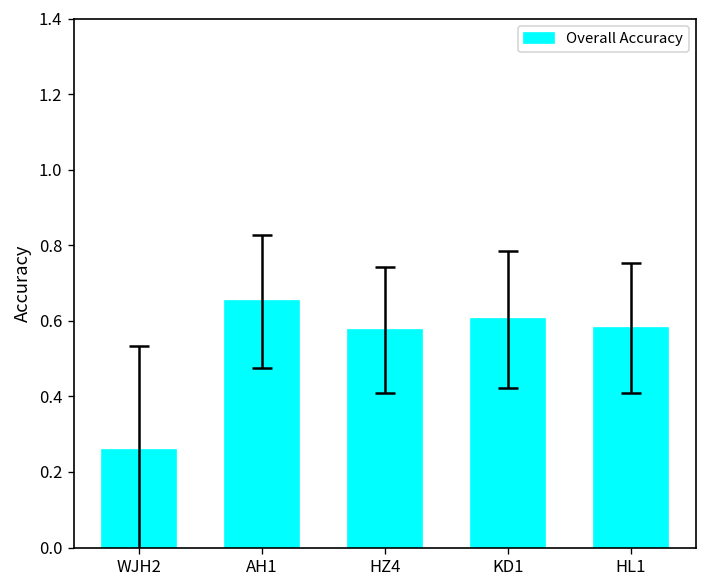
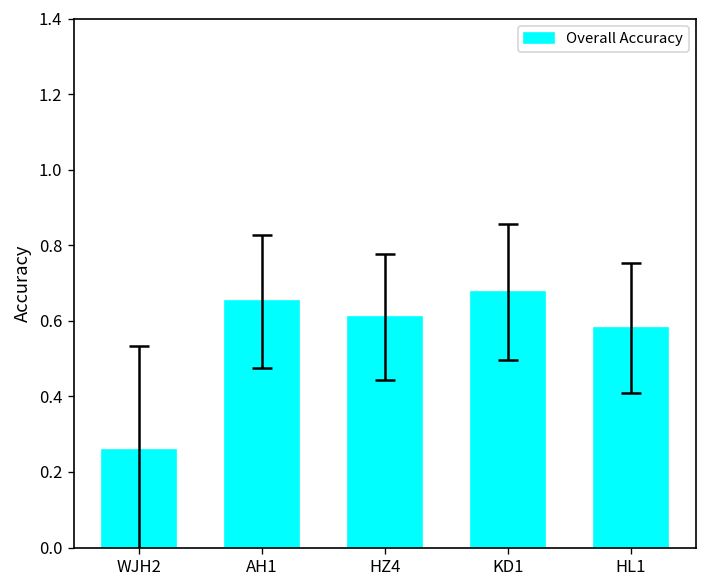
  {
    "Overall Accuracy": {
      "WJH2": 0.26,
      "AH1": 0.65,
-     "HZ4": 0.58,
-     "KD1": 0.60,
+     "HZ4": 0.61,
+     "KD1": 0.68,
      "HL1": 0.58
    }
  }
